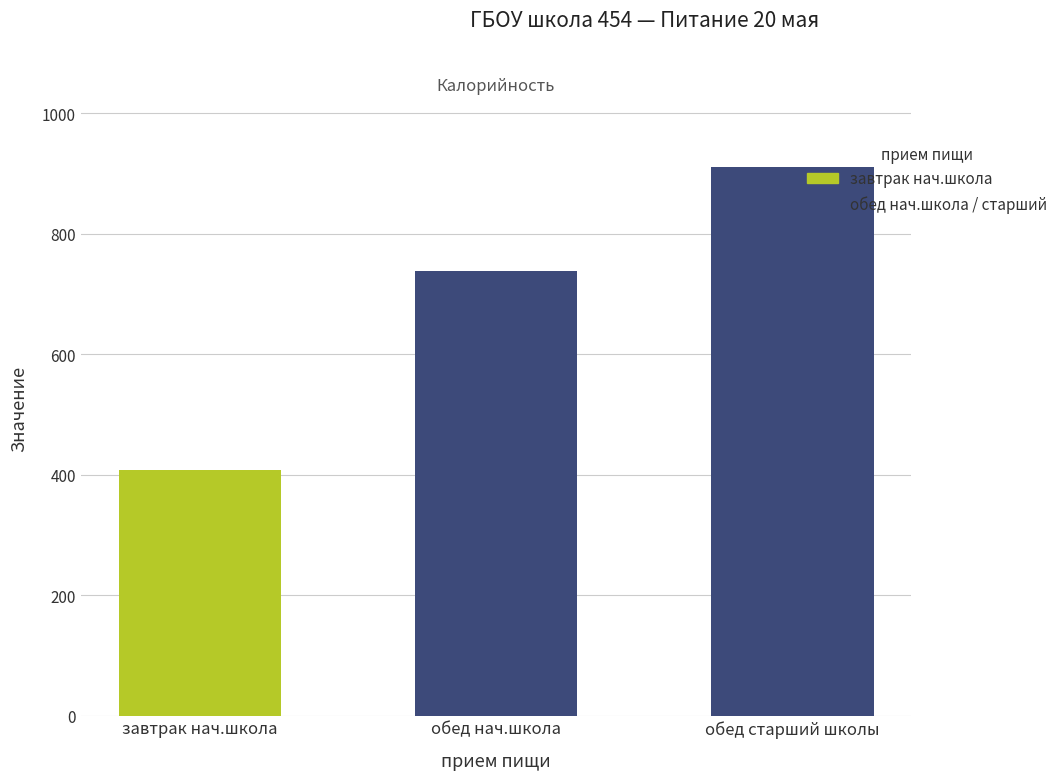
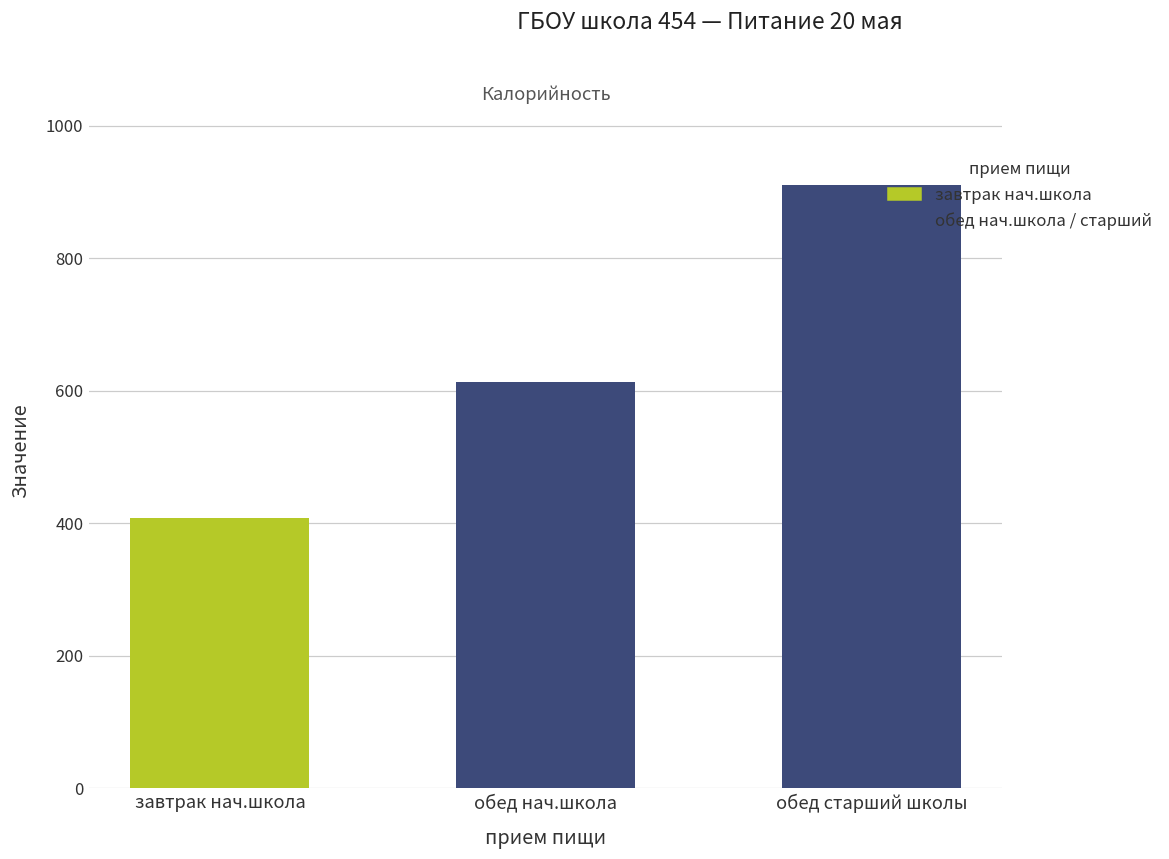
  {
    "завтрак нач.школа": 410,
-   "обед нач.школа": 740,
+   "обед нач.школа": 610,
    "обед старший школы": 910
  }
